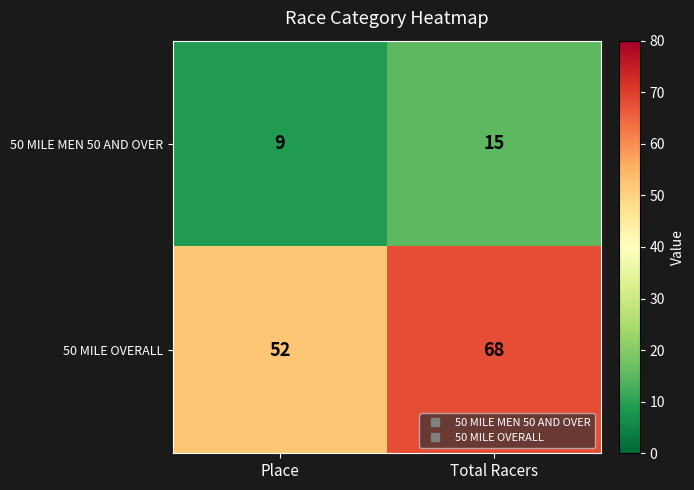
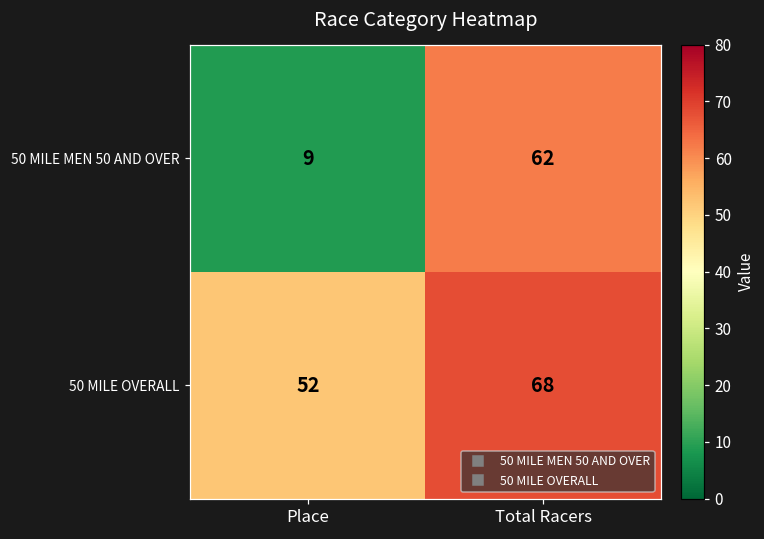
  {
    "50 MILE MEN 50 AND OVER": {
      "Place": 9,
-     "Total Racers": 15
+     "Total Racers": 62
    },
    "50 MILE OVERALL": {
      "Place": 52,
      "Total Racers": 68
    }
  }
